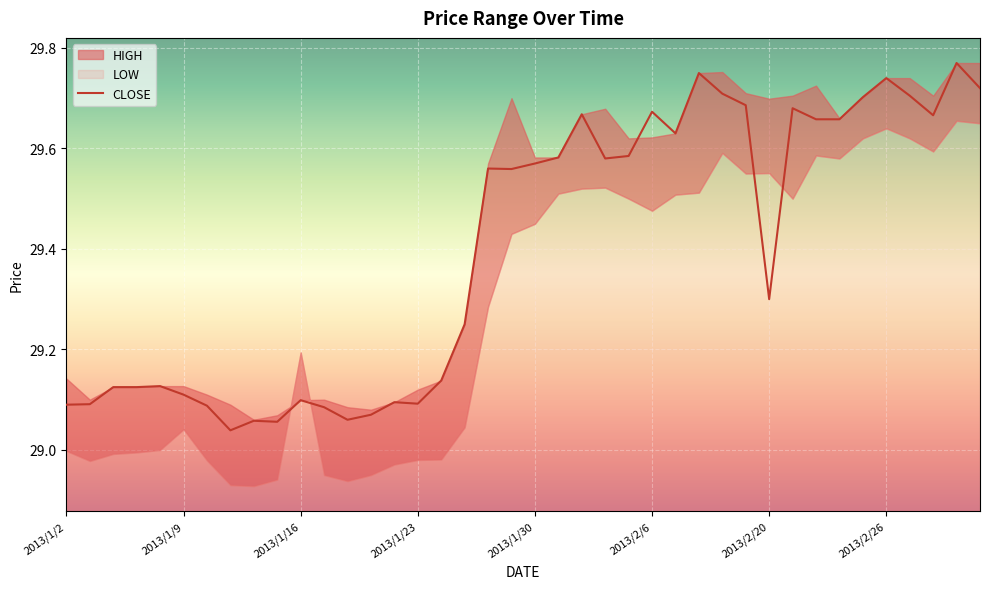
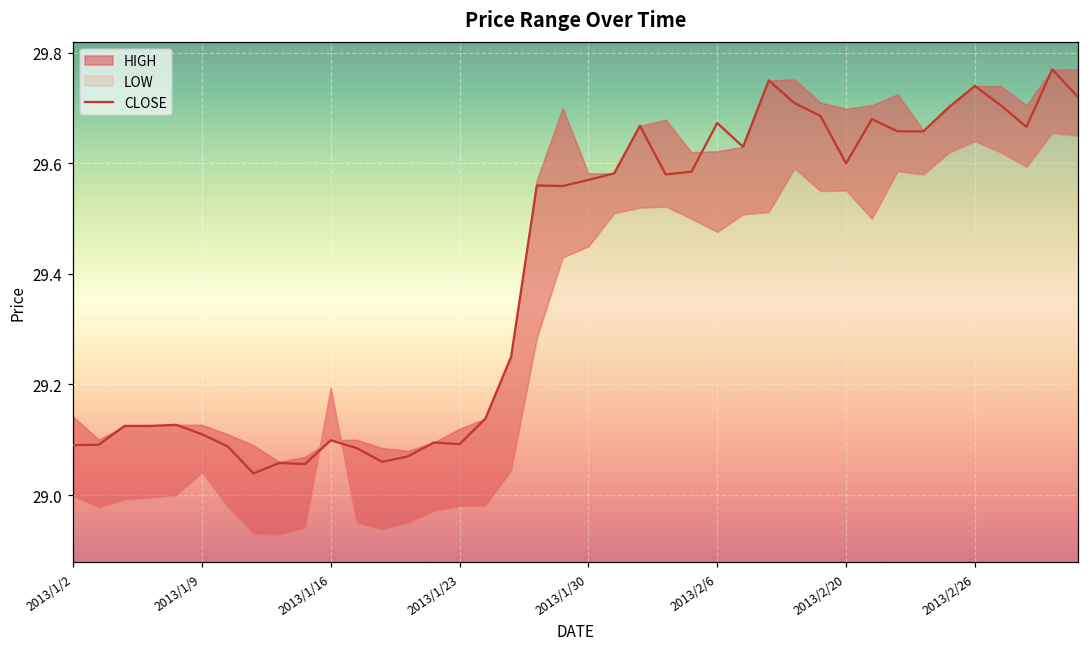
  {
    "CLOSE": {
      "2013/1/2": 29.09,
      "2013/1/9": 29.11,
      "2013/1/16": 29.1,
      "2013/1/23": 29.09,
      "2013/1/30": 29.57,
      "2013/2/6": 29.67,
-     "2013/2/20": 29.3
+     "2013/2/20": 29.6
    },
    "LOW": {
      "2013/1/2": 29.0,
      "2013/1/9": 29.04,
      "2013/1/23": 28.98,
      "2013/1/30": 29.45,
      "2013/2/6": 29.48,
      "2013/2/20": 29.55,
      "2013/2/26": 29.64
    }
  }
